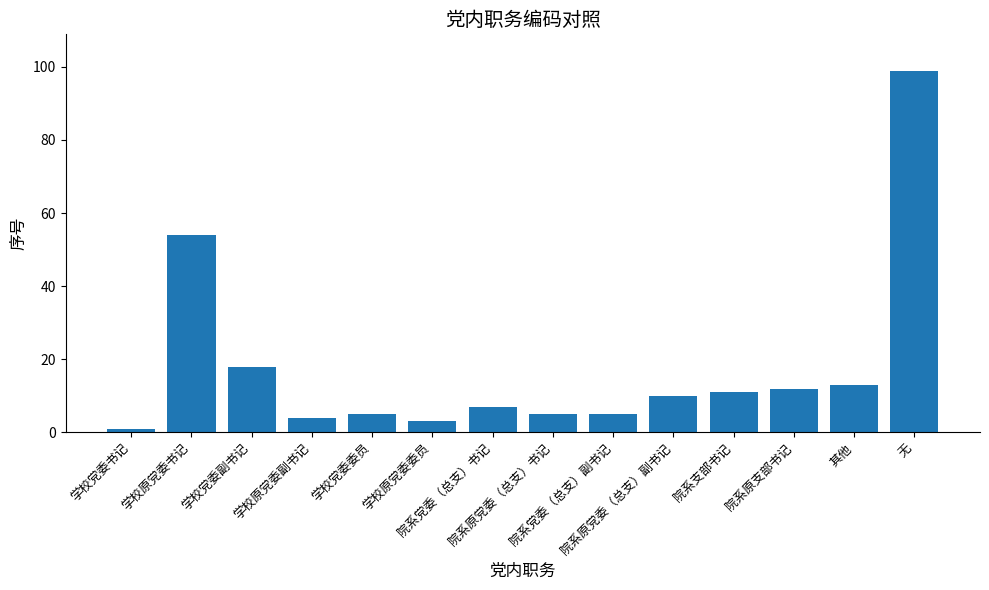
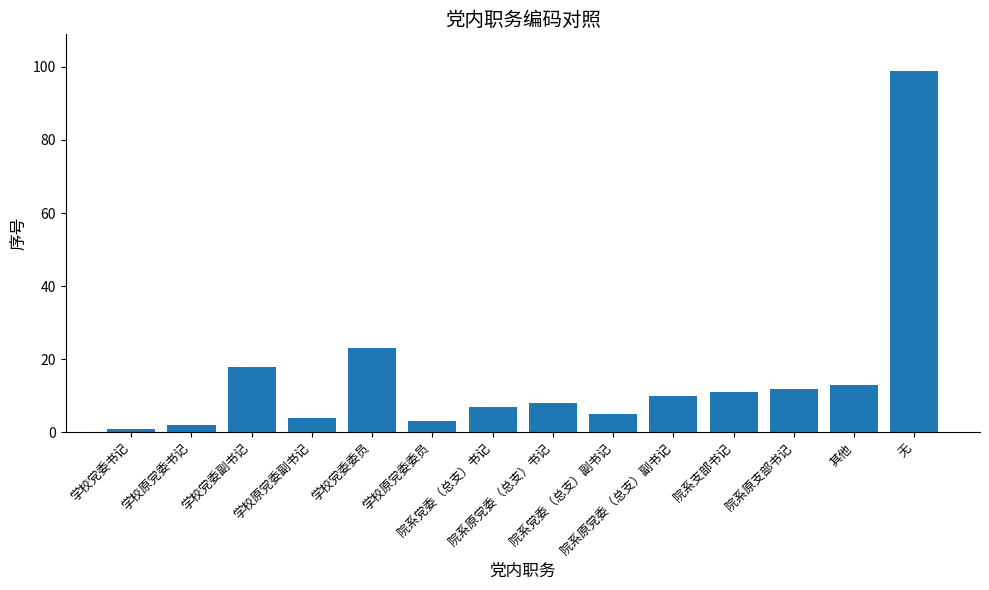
  {
    "学校党委书记": 1,
-   "学校原党委书记": 54,
+   "学校原党委书记": 2,
    "学校党委副书记": 18,
    "学校原党委副书记": 4,
-   "学校党委委员": 5,
+   "学校党委委员": 23,
    "学校原党委委员": 3,
    "院系党委（总支）书记": 7,
-   "院系原党委（总支）书记": 5,
+   "院系原党委（总支）书记": 8,
    "院系党委（总支）副书记": 5,
    "院系原党委（总支）副书记": 10,
    "院系支部书记": 11,
    "院系原支部书记": 12,
    "其他": 13,
    "无": 99
  }
